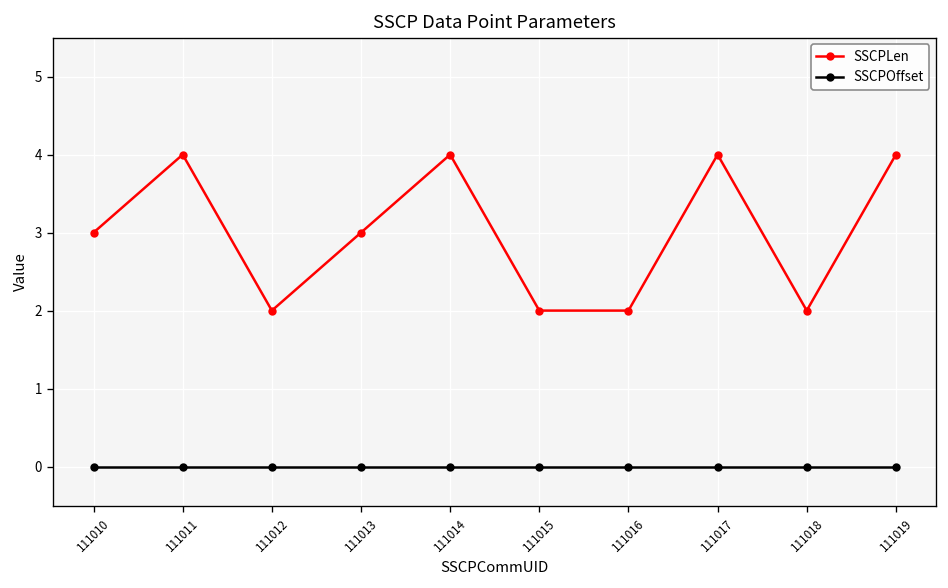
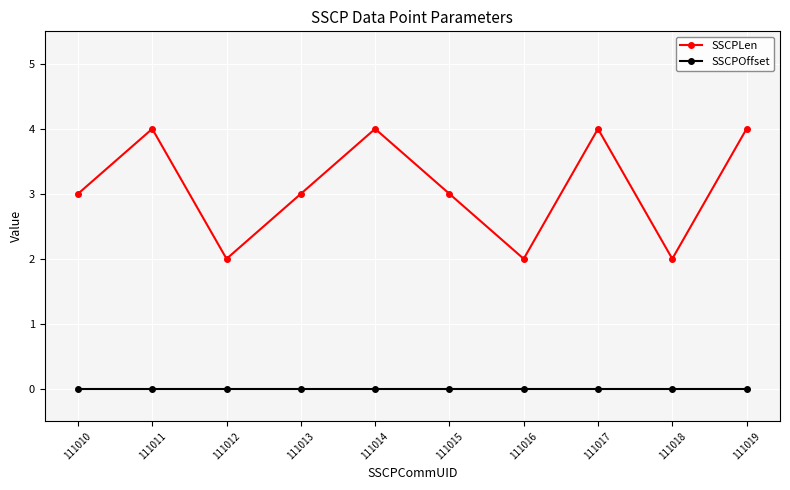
  {
    "SSCPLen": {
      "111010": 3,
      "111011": 4,
      "111012": 2,
      "111013": 3,
      "111014": 4,
-     "111015": 2,
+     "111015": 3,
      "111016": 2,
      "111017": 4,
      "111018": 2,
      "111019": 4
    },
    "SSCPOffset": {
      "111010": 0,
      "111011": 0,
      "111012": 0,
      "111013": 0,
      "111014": 0,
      "111015": 0,
      "111016": 0,
      "111017": 0,
      "111018": 0,
      "111019": 0
    }
  }
